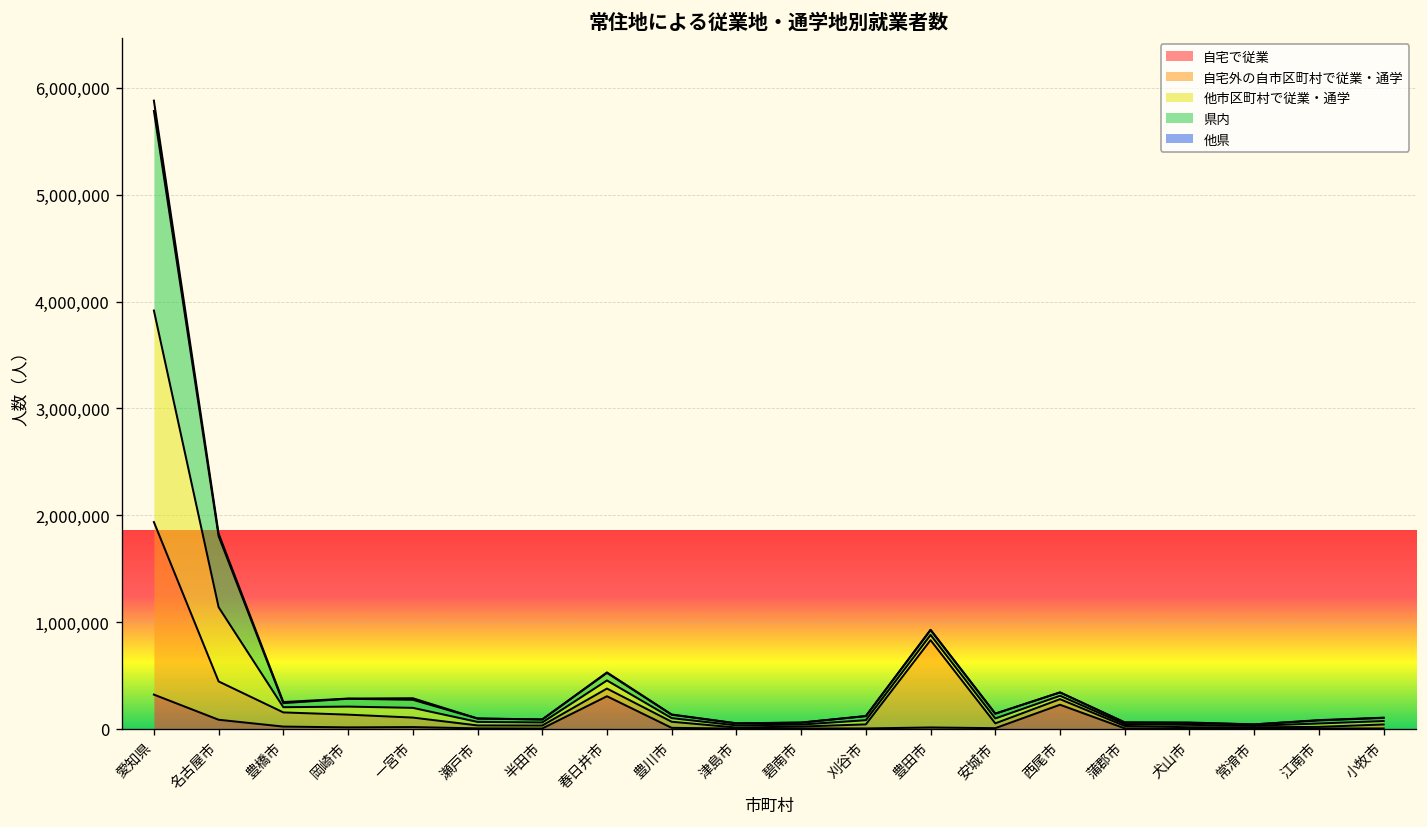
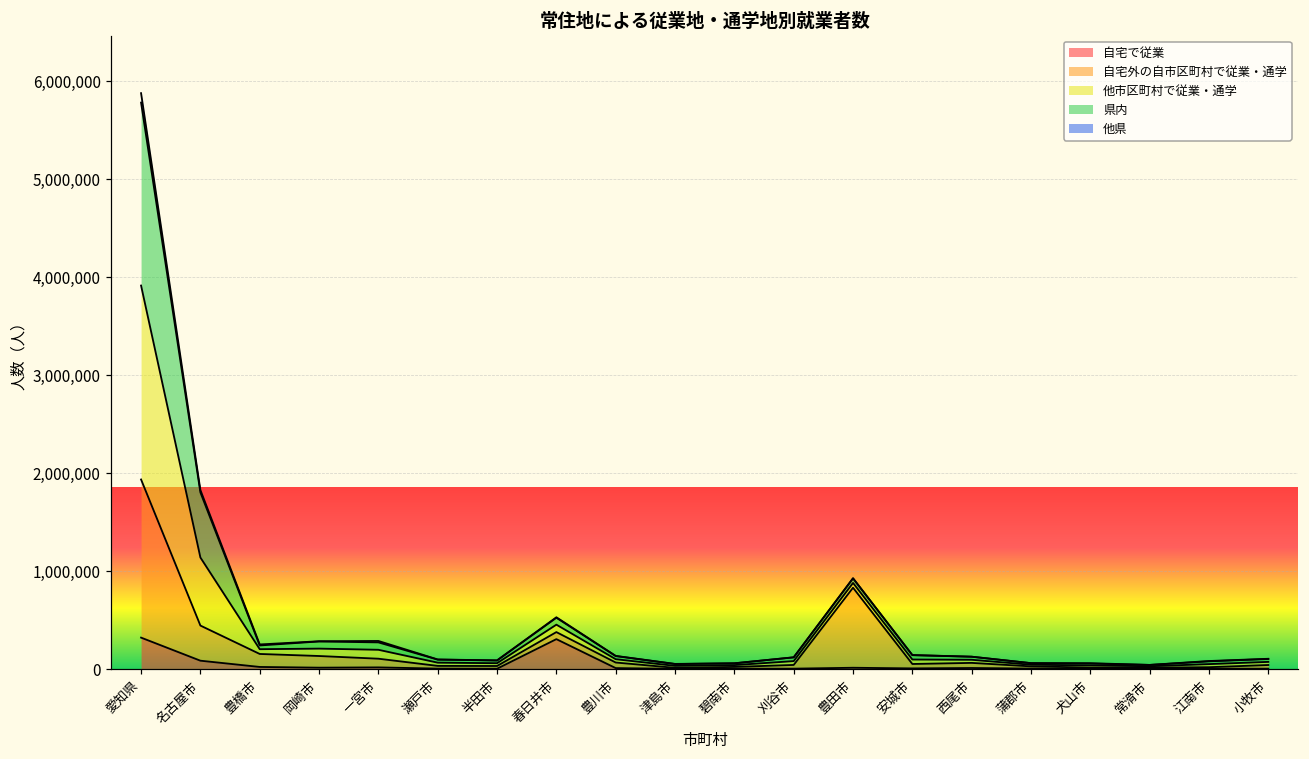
  {
    "自宅で従業": {
      "愛知県": "300,000",
      "名古屋市": "100,000",
      "豊橋市": "0",
      "岡崎市": "0",
      "一宮市": "0",
      "春日井市": "300,000",
      "豊川市": "0",
      "刈谷市": "0",
      "豊田市": "0",
      "安城市": "0",
-     "西尾市": "200,000",
+     "西尾市": "0",
      "小牧市": "0"
    },
    "自宅外の自市区町村で従業・通学": {
      "愛知県": "1,600,000",
      "名古屋市": "400,000",
      "豊橋市": "100,000",
      "岡崎市": "100,000",
      "一宮市": "100,000",
      "春日井市": "100,000",
      "豊川市": "100,000",
      "刈谷市": "0",
      "豊田市": "800,000",
      "安城市": "0",
      "西尾市": "100,000",
      "小牧市": "0"
    },
    "他市区町村で従業・通学": {
      "愛知県": "2,000,000",
      "名古屋市": "700,000",
      "豊橋市": "0",
      "岡崎市": "100,000",
      "一宮市": "100,000",
      "瀬戸市": "0",
      "春日井市": "100,000",
      "豊川市": "0",
      "刈谷市": "0",
      "豊田市": "0",
      "安城市": "0",
      "西尾市": "0",
      "小牧市": "0"
    },
    "県内": {
      "愛知県": "1,900,000"
    },
    "他県": {
      "愛知県": "100,000"
    }
  }
